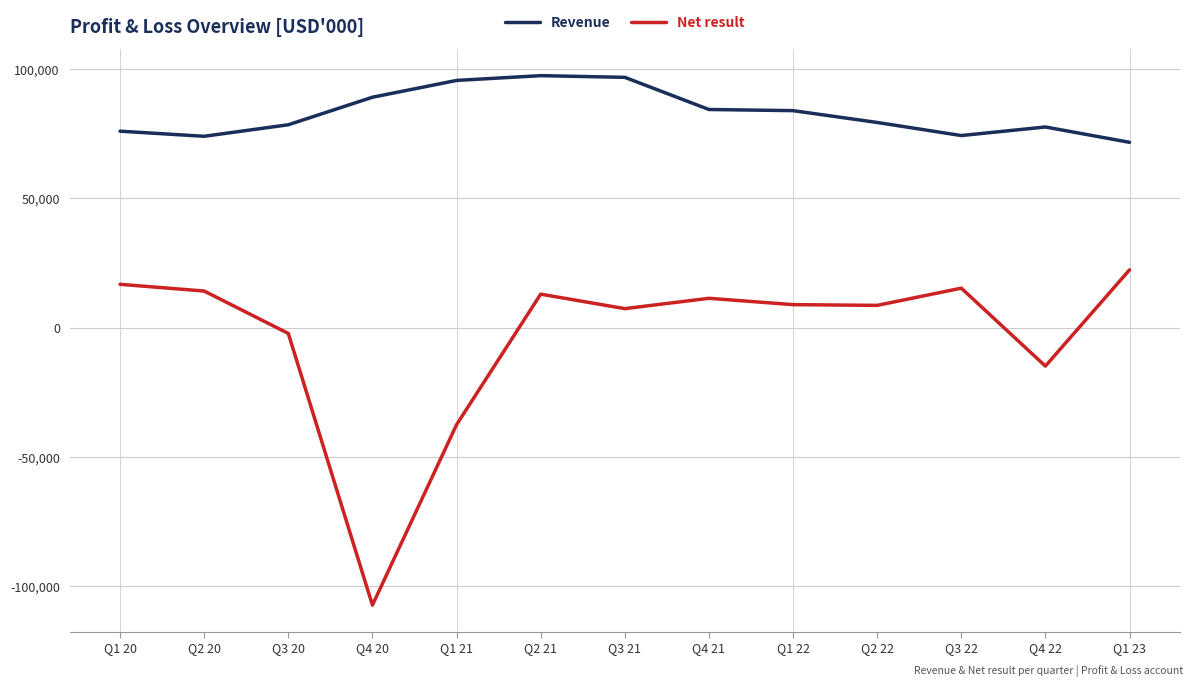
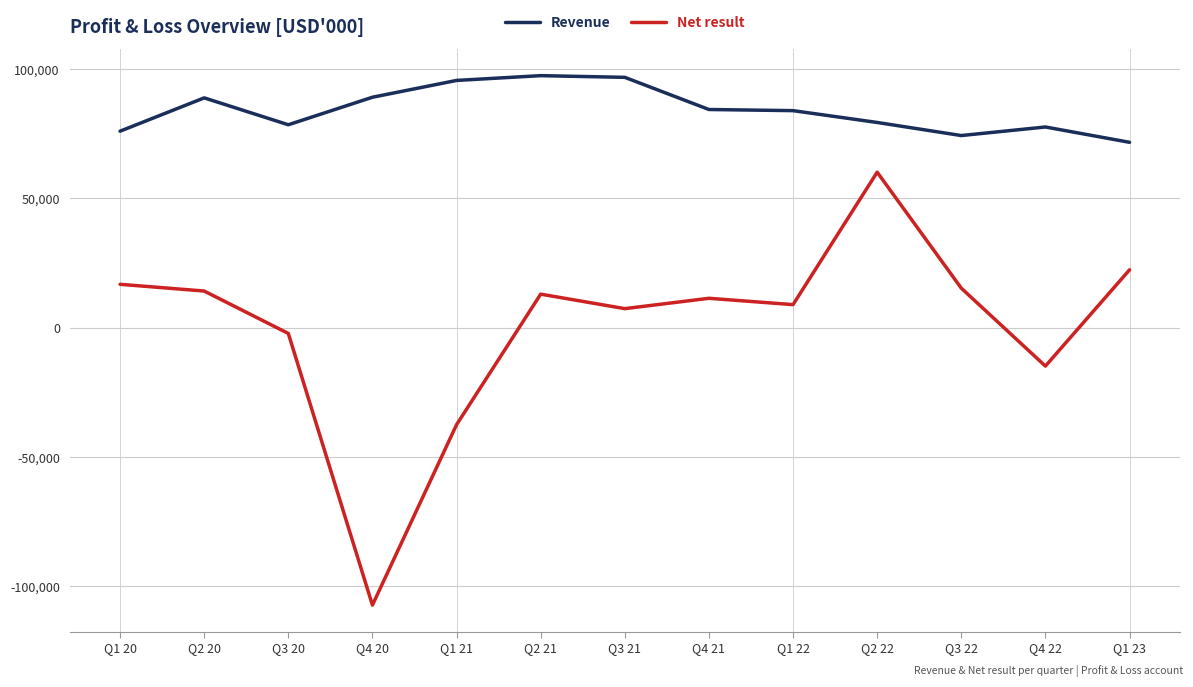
  {
    "Revenue": {
      "Q1 20": "76,000",
-     "Q2 20": "74,000",
+     "Q2 20": "89,000",
      "Q3 20": "79,000",
      "Q4 20": "89,000",
      "Q1 21": "96,000",
      "Q2 21": "98,000",
      "Q3 21": "97,000",
      "Q4 21": "84,000",
      "Q1 22": "84,000",
      "Q2 22": "79,000",
      "Q3 22": "74,000",
      "Q4 22": "78,000",
      "Q1 23": "72,000"
    },
    "Net result": {
      "Q1 20": "17,000",
      "Q2 20": "14,000",
      "Q3 20": "-2,000",
      "Q4 20": "-107,000",
      "Q1 21": "-38,000",
      "Q2 21": "13,000",
      "Q3 21": "7,000",
      "Q4 21": "11,000",
      "Q1 22": "9,000",
-     "Q2 22": "9,000",
+     "Q2 22": "60,000",
      "Q3 22": "15,000",
      "Q4 22": "-15,000",
      "Q1 23": "22,000"
    }
  }
